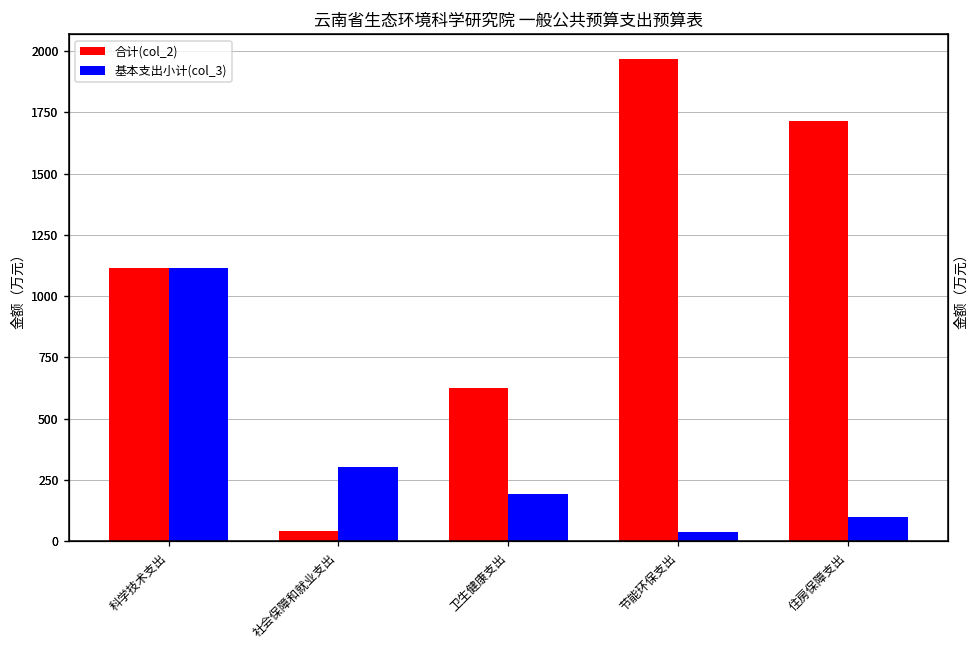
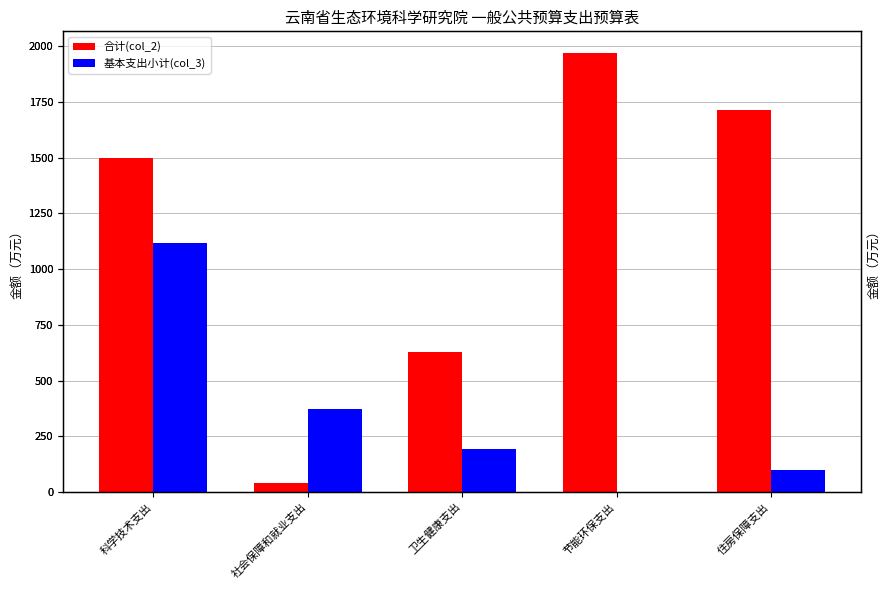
  {
    "合计(col_2)": {
-     "科学技术支出": 1120,
+     "科学技术支出": 1500,
      "社会保障和就业支出": 40,
      "卫生健康支出": 630,
      "节能环保支出": 1970,
      "住房保障支出": 1710
    },
    "基本支出小计(col_3)": {
      "科学技术支出": 1120,
-     "社会保障和就业支出": 300,
+     "社会保障和就业支出": 370,
      "卫生健康支出": 190,
-     "节能环保支出": 40,
+     "节能环保支出": 0,
      "住房保障支出": 100
    }
  }
